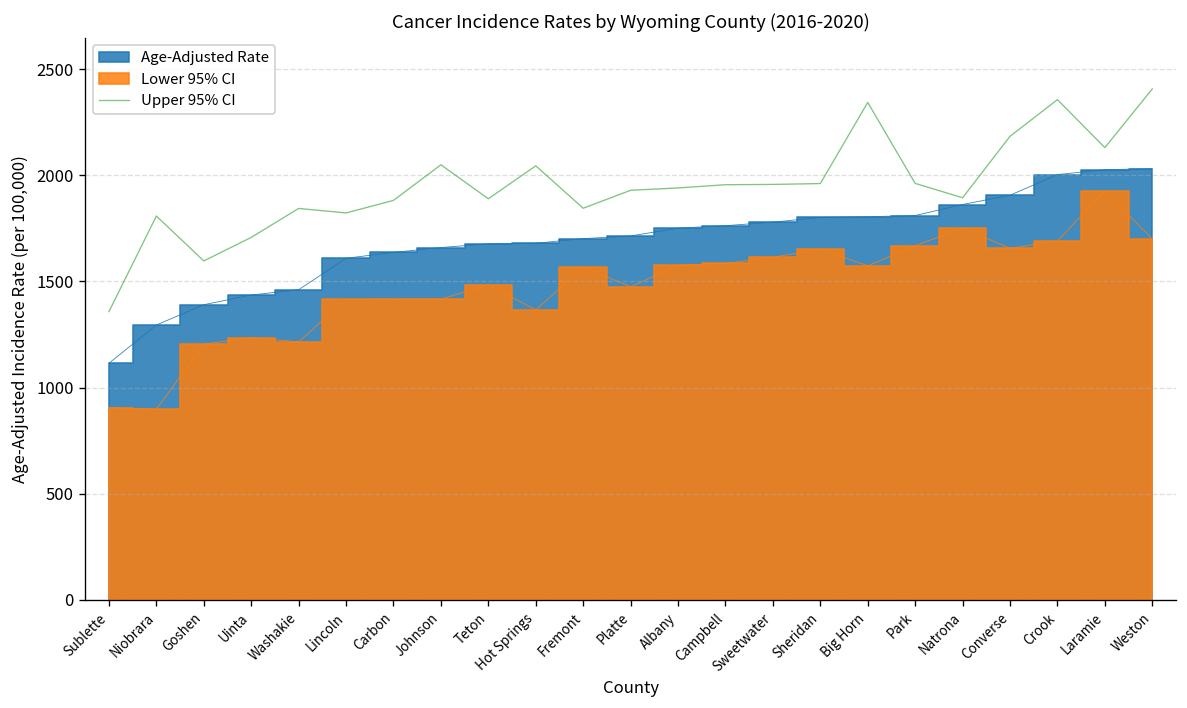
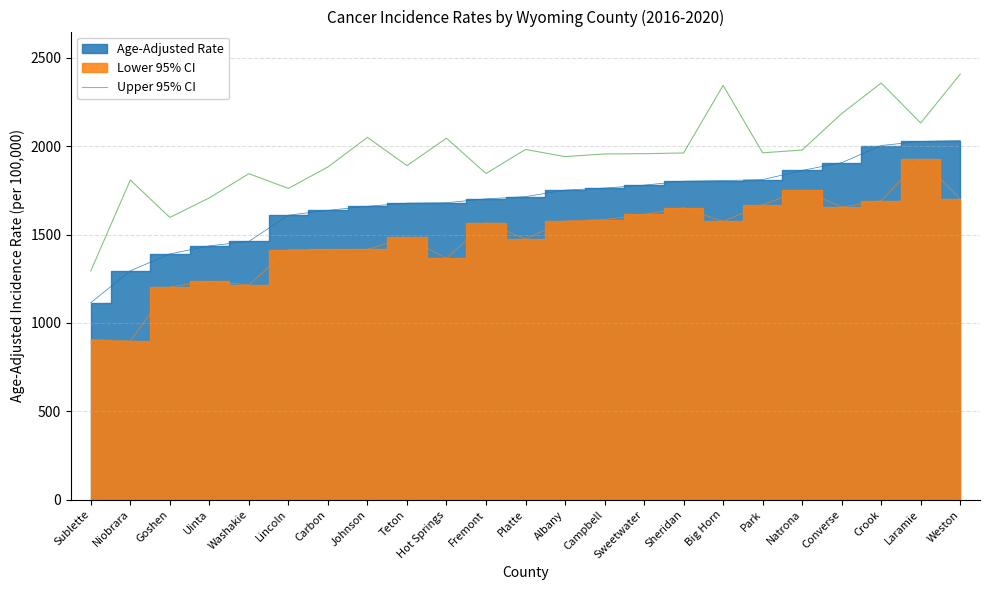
  {
    "Upper 95% CI": {
-     "Sublette": 1360,
+     "Sublette": 1290,
      "Niobrara": 1810,
      "Goshen": 1600,
      "Uinta": 1710,
      "Washakie": 1840,
-     "Lincoln": 1820,
+     "Lincoln": 1760,
      "Carbon": 1880,
      "Johnson": 2050,
      "Teton": 1890,
      "Hot Springs": 2050,
      "Fremont": 1850,
-     "Platte": 1930,
+     "Platte": 1980,
      "Albany": 1940,
      "Campbell": 1960,
      "Sweetwater": 1960,
      "Sheridan": 1960,
      "Big Horn": 2340,
      "Park": 1960,
-     "Natrona": 1890,
+     "Natrona": 1980,
      "Converse": 2180,
      "Crook": 2360,
      "Laramie": 2130,
      "Weston": 2410
    }
  }
